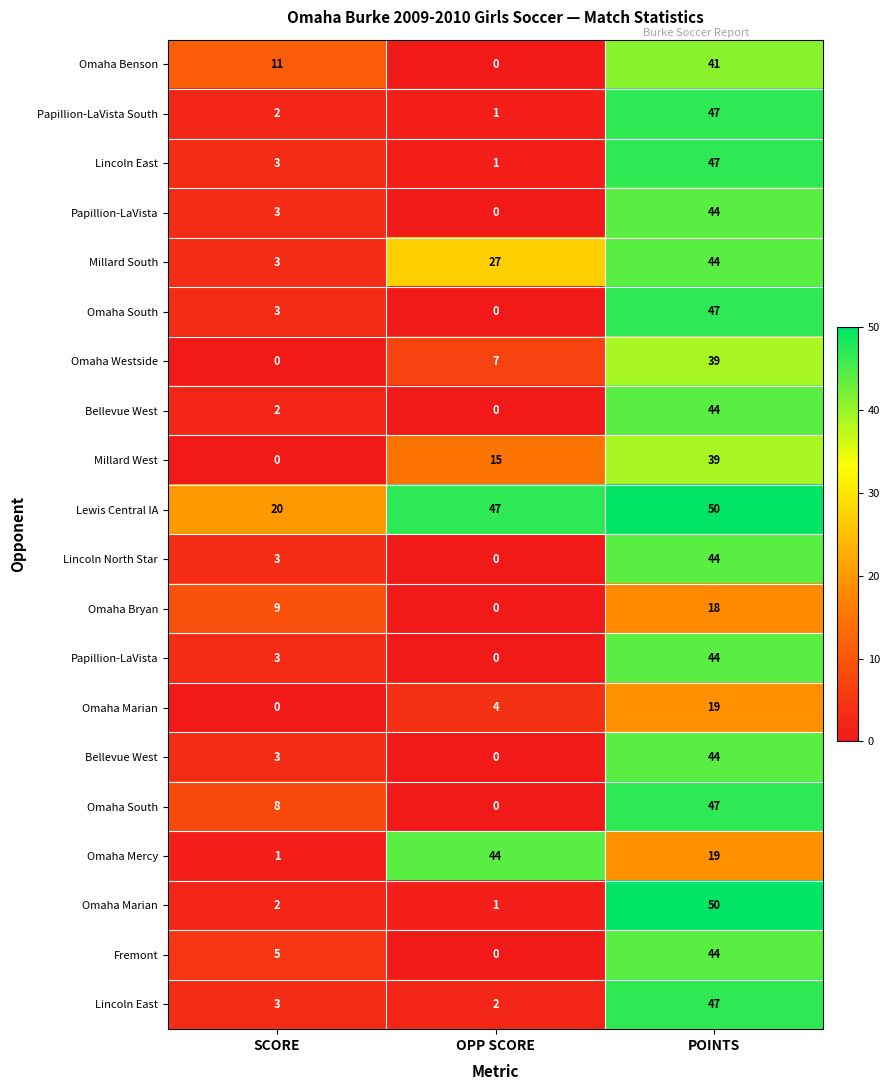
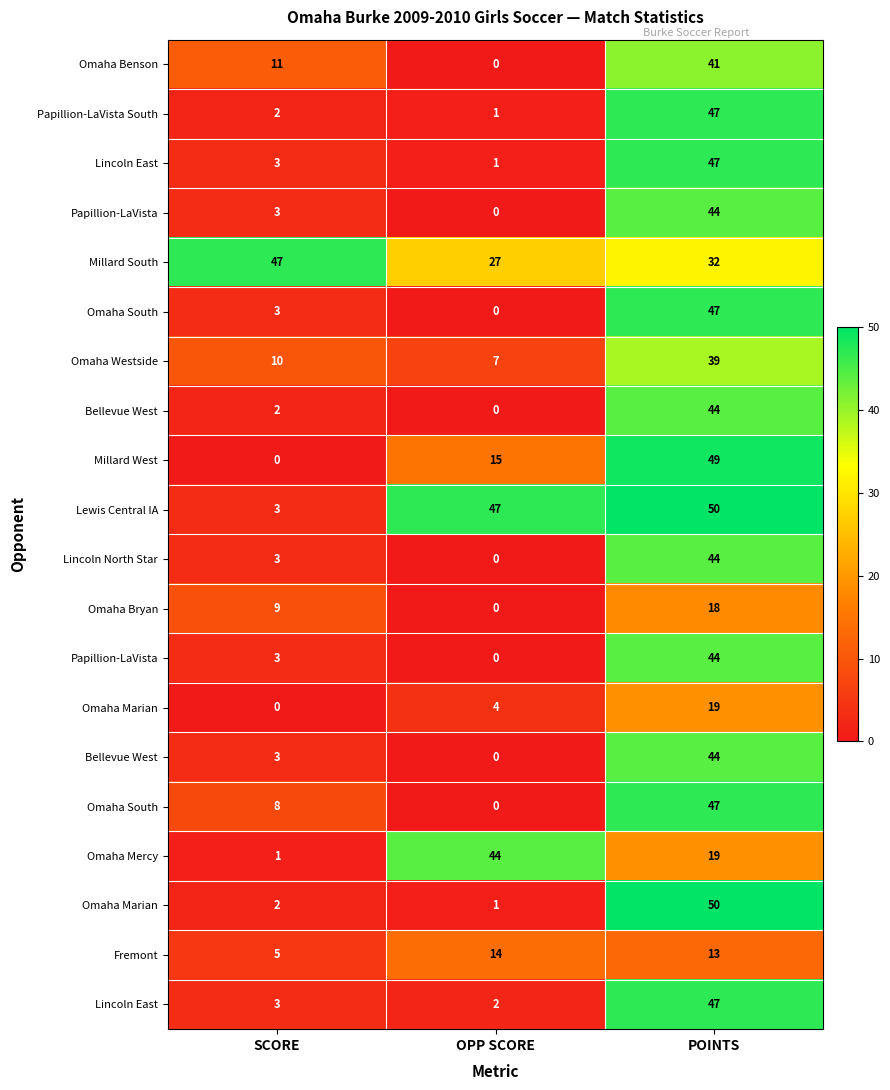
  {
    "Omaha Benson": {
      "SCORE": 11,
      "OPP SCORE": 0,
      "POINTS": 41
    },
    "Papillion-LaVista South": {
      "SCORE": 2,
      "OPP SCORE": 1,
      "POINTS": 47
    },
    "Millard South": {
-     "SCORE": 3,
+     "SCORE": 47,
      "OPP SCORE": 27,
-     "POINTS": 44
+     "POINTS": 32
    },
    "Omaha Westside": {
-     "SCORE": 0,
+     "SCORE": 10,
      "OPP SCORE": 7,
      "POINTS": 39
    },
    "Millard West": {
      "SCORE": 0,
      "OPP SCORE": 15,
-     "POINTS": 39
+     "POINTS": 49
    },
    "Lewis Central IA": {
-     "SCORE": 20,
+     "SCORE": 3,
      "OPP SCORE": 47,
      "POINTS": 50
    },
    "Lincoln North Star": {
      "SCORE": 3,
      "OPP SCORE": 0,
      "POINTS": 44
    },
    "Omaha Bryan": {
      "SCORE": 9,
      "OPP SCORE": 0,
      "POINTS": 18
    },
    "Omaha Mercy": {
      "SCORE": 1,
      "OPP SCORE": 44,
      "POINTS": 19
    },
    "Fremont": {
      "SCORE": 5,
-     "OPP SCORE": 0,
-     "POINTS": 44
+     "OPP SCORE": 14,
+     "POINTS": 13
    }
  }
